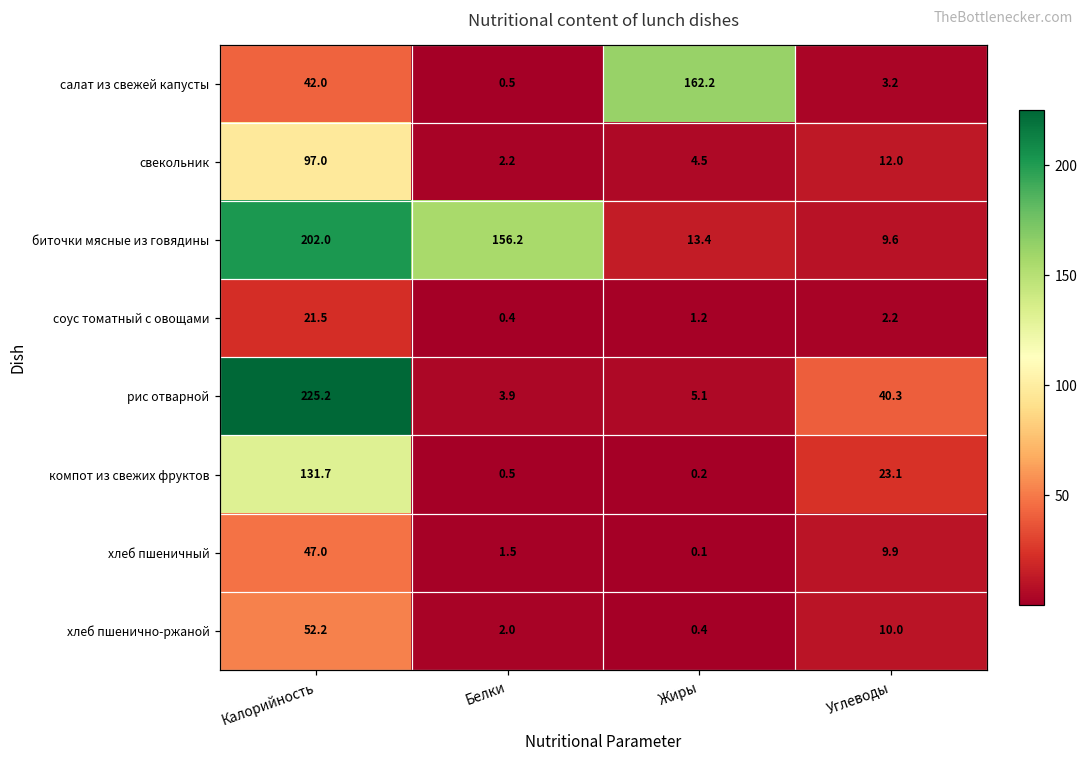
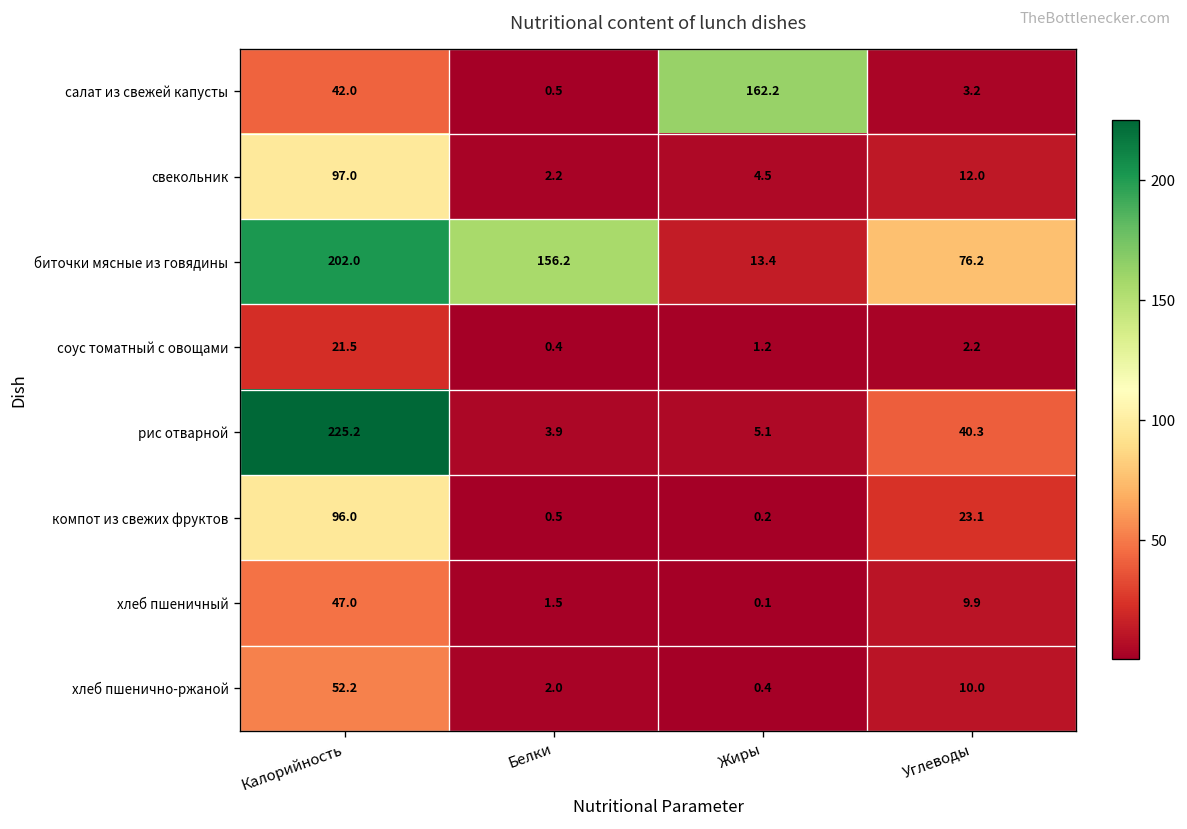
  {
    "салат из свежей капусты": {
      "Калорийность": 42.0,
      "Белки": 0.5,
      "Жиры": 162.2,
      "Углеводы": 3.2
    },
    "свекольник": {
      "Калорийность": 97.0,
      "Белки": 2.2,
      "Жиры": 4.5,
      "Углеводы": 12.0
    },
    "биточки мясные из говядины": {
      "Калорийность": 202.0,
      "Белки": 156.2,
      "Жиры": 13.4,
-     "Углеводы": 9.6
+     "Углеводы": 76.2
    },
    "соус томатный с овощами": {
      "Калорийность": 21.5,
      "Белки": 0.4,
      "Жиры": 1.2,
      "Углеводы": 2.2
    },
    "рис отварной": {
      "Калорийность": 225.2,
      "Белки": 3.9,
      "Жиры": 5.1,
      "Углеводы": 40.3
    },
    "компот из свежих фруктов": {
-     "Калорийность": 131.7,
+     "Калорийность": 96.0,
      "Белки": 0.5,
      "Жиры": 0.2,
      "Углеводы": 23.1
    },
    "хлеб пшеничный": {
      "Калорийность": 47.0,
      "Белки": 1.5,
      "Жиры": 0.1,
      "Углеводы": 9.9
    },
    "хлеб пшенично-ржаной": {
      "Калорийность": 52.2,
      "Белки": 2.0,
      "Жиры": 0.4,
      "Углеводы": 10.0
    }
  }
